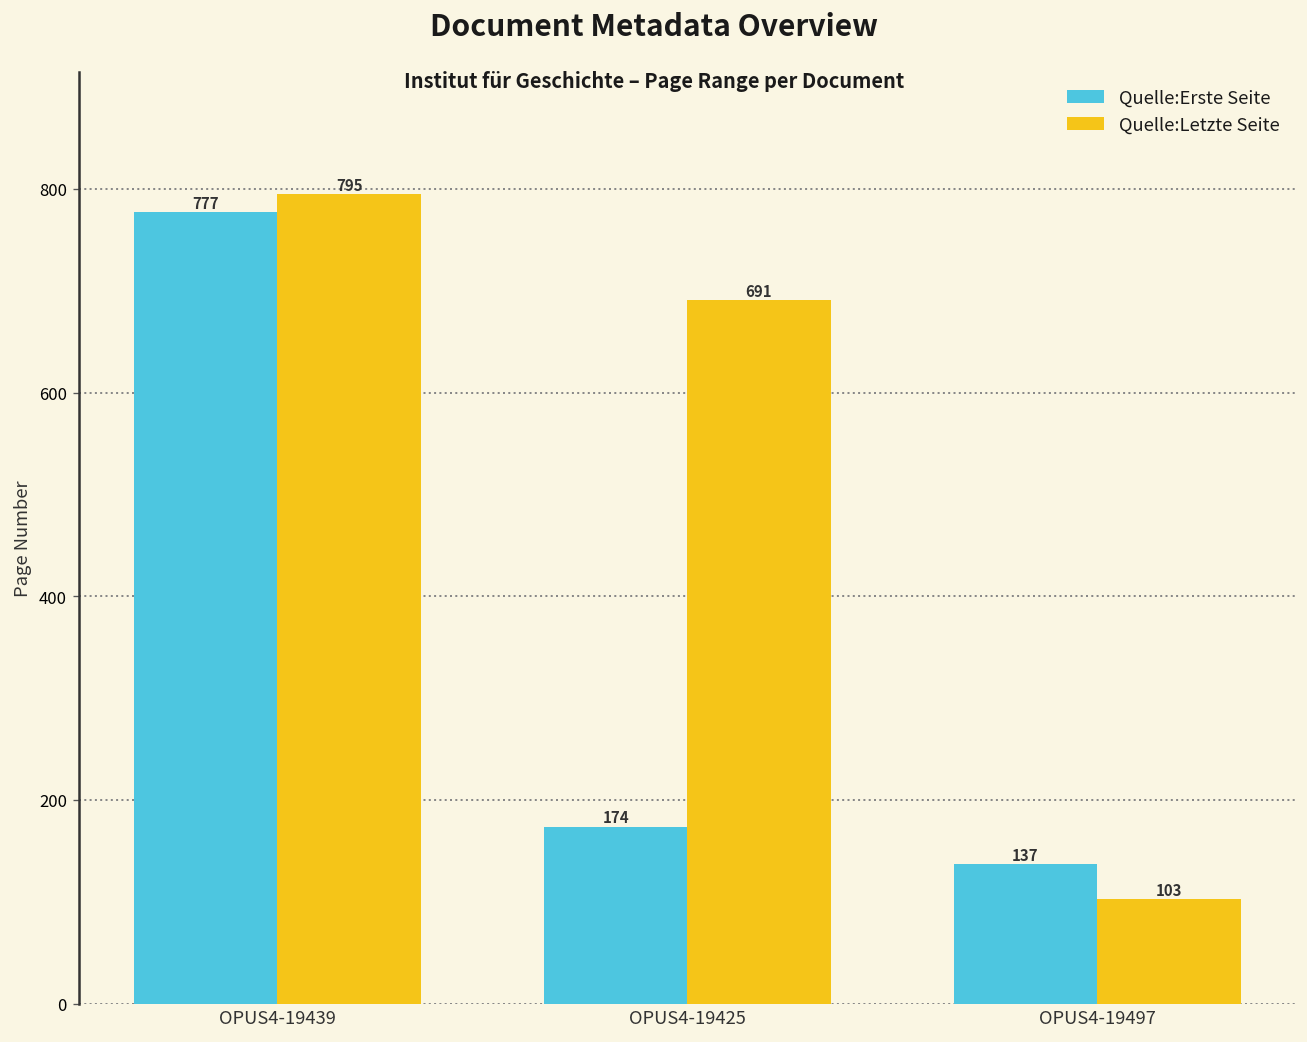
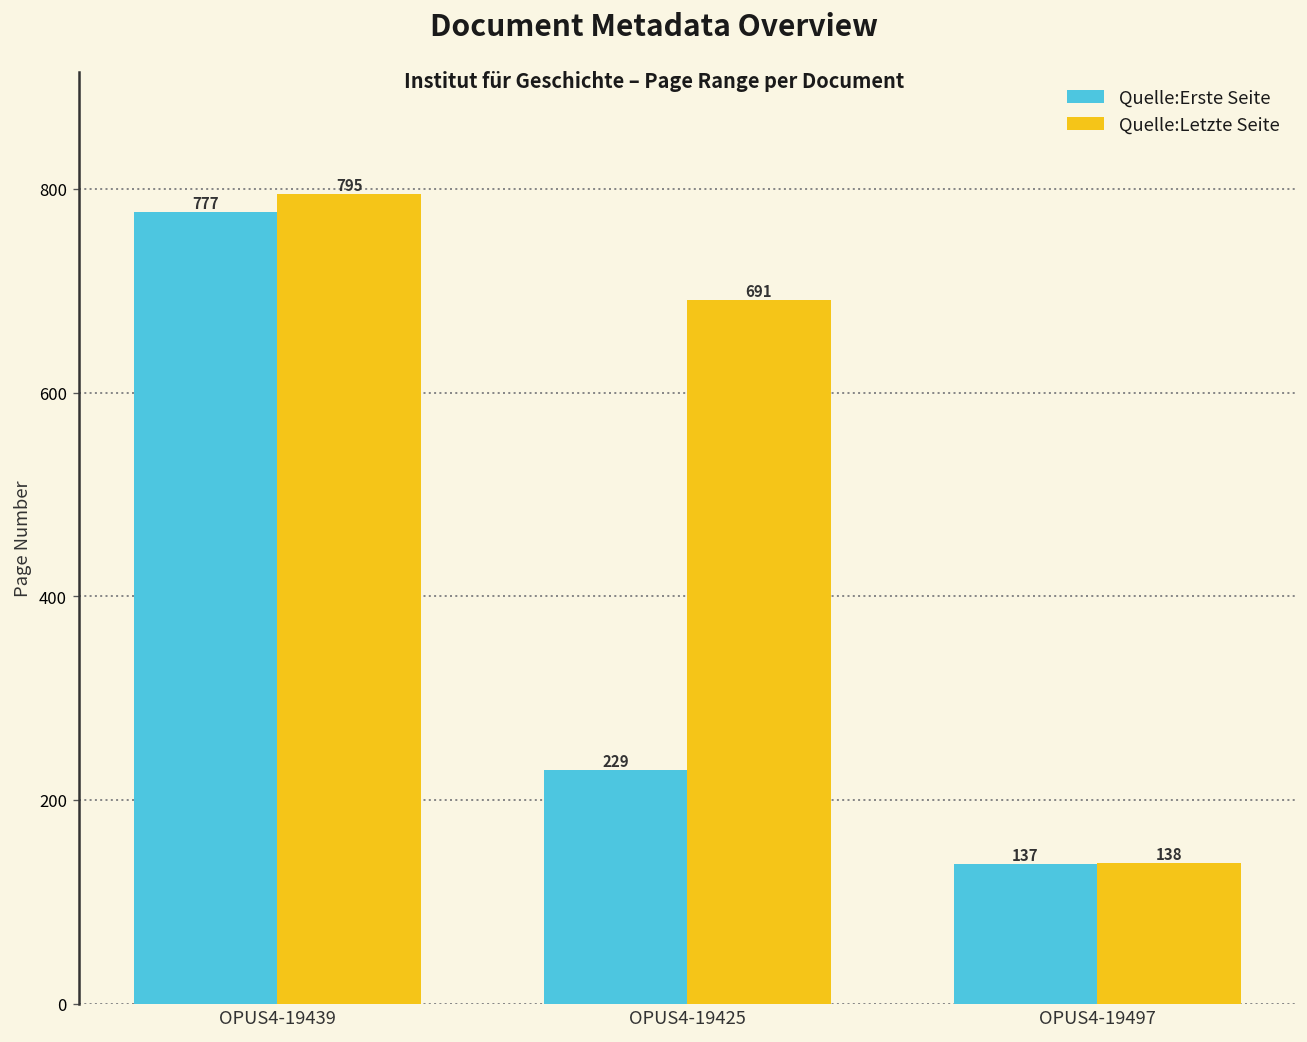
  {
    "Quelle:Erste Seite": {
      "OPUS4-19439": 777,
-     "OPUS4-19425": 174,
+     "OPUS4-19425": 229,
      "OPUS4-19497": 137
    },
    "Quelle:Letzte Seite": {
      "OPUS4-19439": 795,
      "OPUS4-19425": 691,
-     "OPUS4-19497": 103
+     "OPUS4-19497": 138
    }
  }
